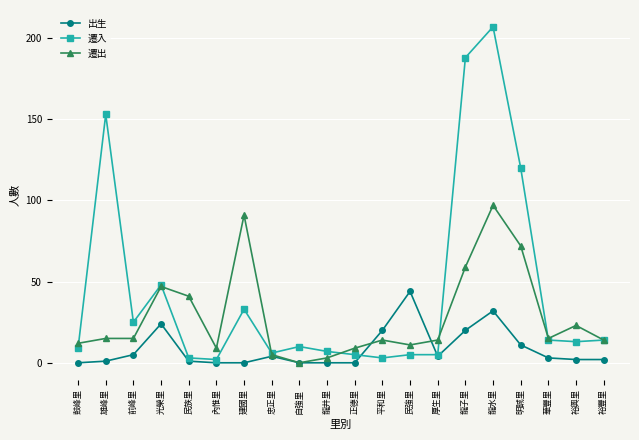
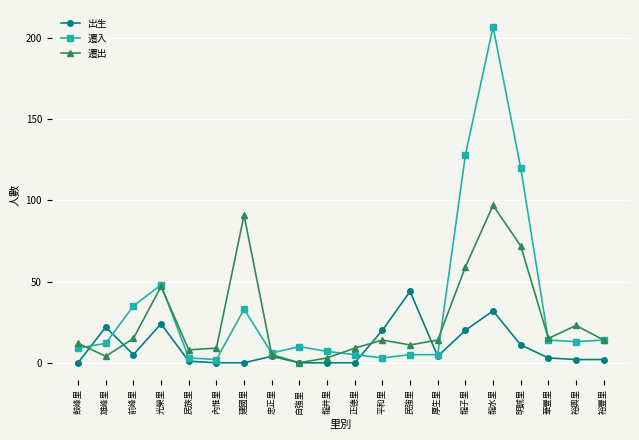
  {
    "出生": {
      "鼓峰里": 0,
-     "雄峰里": 1,
+     "雄峰里": 22,
      "前峰里": 5,
      "光榮里": 24,
      "民族里": 1,
      "內惟里": 0,
      "建國里": 0,
      "龍井里": 0,
      "正德里": 0,
      "平和里": 20,
      "民強里": 44,
      "龍子里": 20,
      "龍水里": 32,
      "明誠里": 11,
      "華豐里": 3,
      "裕興里": 2,
      "裕豐里": 2
    },
    "遷入": {
      "鼓峰里": 9,
-     "雄峰里": 153,
-     "前峰里": 25,
+     "雄峰里": 12,
+     "前峰里": 35,
      "民族里": 3,
      "內惟里": 2,
      "建國里": 33,
      "自強里": 10,
      "龍井里": 7,
      "正德里": 5,
      "平和里": 3,
      "民強里": 5,
-     "龍子里": 188,
+     "龍子里": 128,
      "龍水里": 207,
      "明誠里": 120,
      "裕興里": 13
    },
    "遷出": {
      "鼓峰里": 12,
-     "雄峰里": 15,
+     "雄峰里": 4,
      "前峰里": 15,
-     "民族里": 41,
+     "民族里": 8,
      "內惟里": 9,
      "建國里": 91,
      "龍井里": 3,
      "正德里": 9,
      "平和里": 14,
      "民強里": 11,
      "厚生里": 14,
      "龍子里": 59,
      "龍水里": 97,
      "明誠里": 72,
      "裕興里": 23
    }
  }
